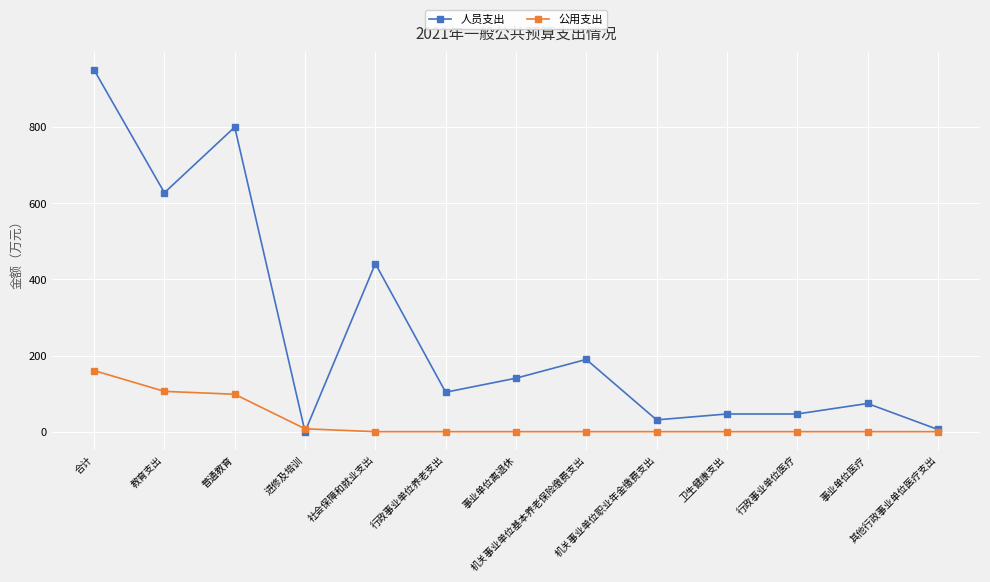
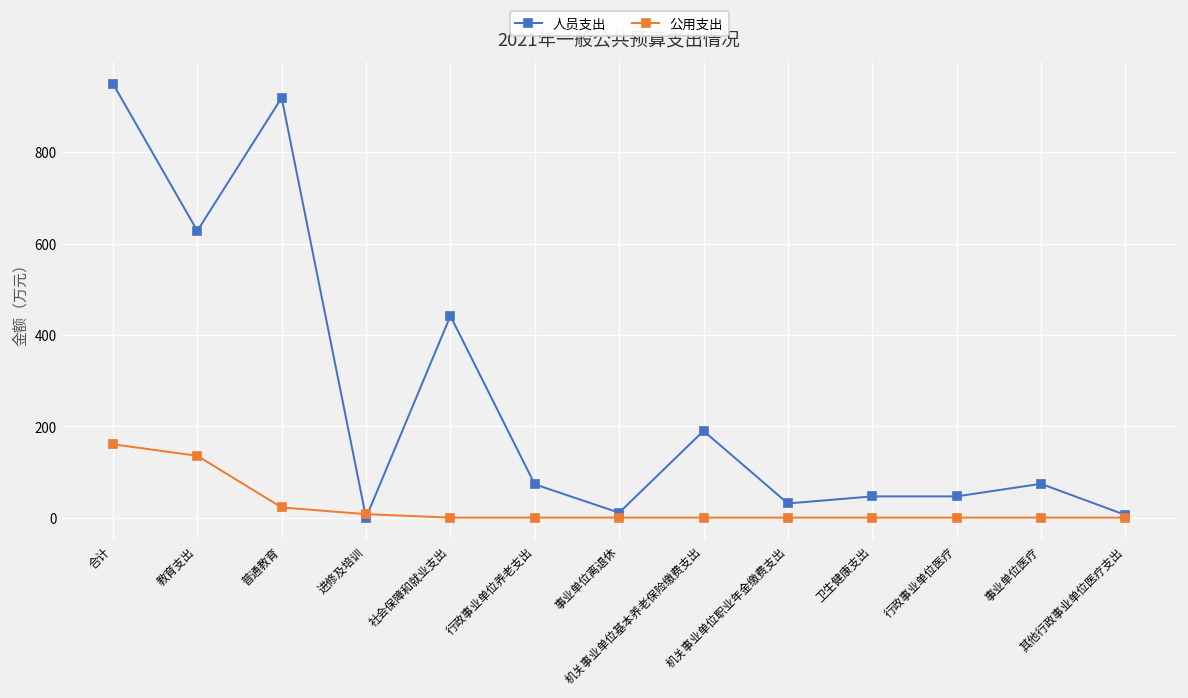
  {
    "人员支出": {
      "合计": 950,
      "教育支出": 630,
-     "普通教育": 800,
+     "普通教育": 920,
      "进修及培训": 0,
      "社会保障和就业支出": 440,
-     "行政事业单位养老支出": 100,
-     "事业单位离退休": 140,
+     "行政事业单位养老支出": 70,
+     "事业单位离退休": 10,
      "机关事业单位基本养老保险缴费支出": 190,
      "机关事业单位职业年金缴费支出": 30,
      "卫生健康支出": 50,
      "行政事业单位医疗": 50,
      "事业单位医疗": 70
    },
    "公用支出": {
      "合计": 160,
-     "教育支出": 110,
-     "普通教育": 100,
+     "教育支出": 140,
+     "普通教育": 20,
      "进修及培训": 10,
      "社会保障和就业支出": 0,
      "行政事业单位养老支出": 0,
      "事业单位离退休": 0,
      "机关事业单位基本养老保险缴费支出": 0,
      "机关事业单位职业年金缴费支出": 0,
      "卫生健康支出": 0,
      "行政事业单位医疗": 0,
      "事业单位医疗": 0
    }
  }
